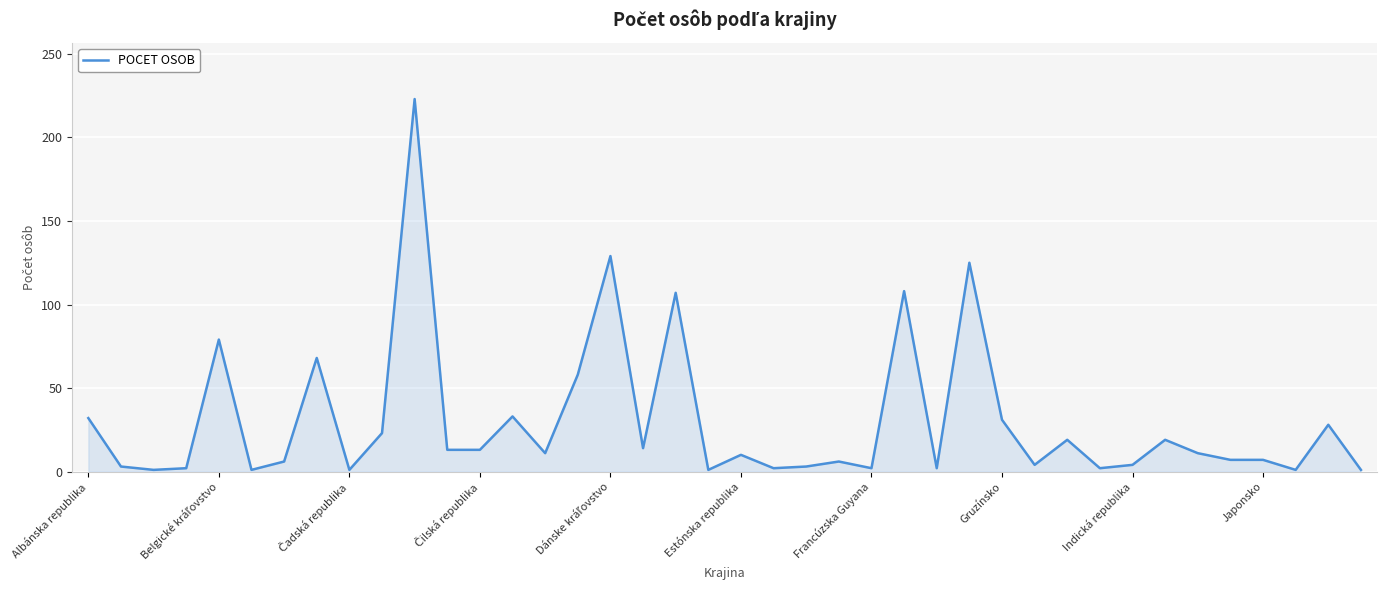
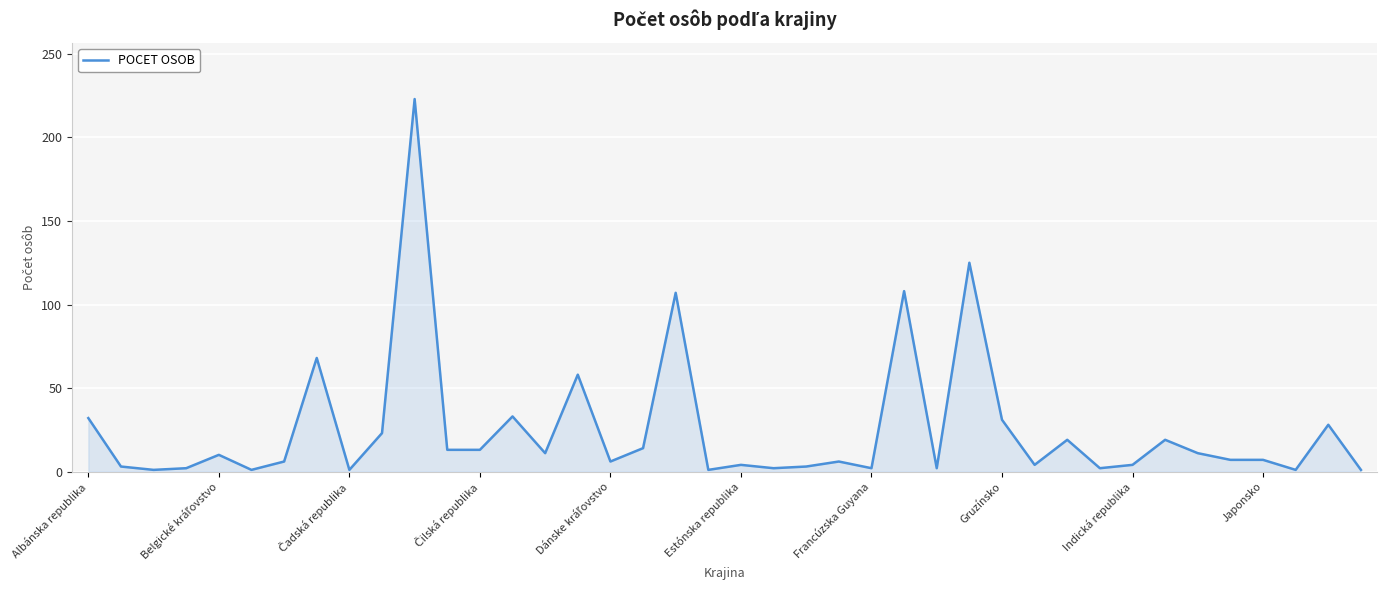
  {
    "Albánska republika": 32,
-   "Belgické kráľovstvo": 79,
+   "Belgické kráľovstvo": 10,
    "Čadská republika": 1,
    "Čilská republika": 13,
-   "Dánske kráľovstvo": 129,
-   "Estónska republika": 10,
+   "Dánske kráľovstvo": 6,
+   "Estónska republika": 4,
    "Francúzska Guyana": 2,
    "Gruzínsko": 31,
    "Indická republika": 4,
    "Japonsko": 7
  }
